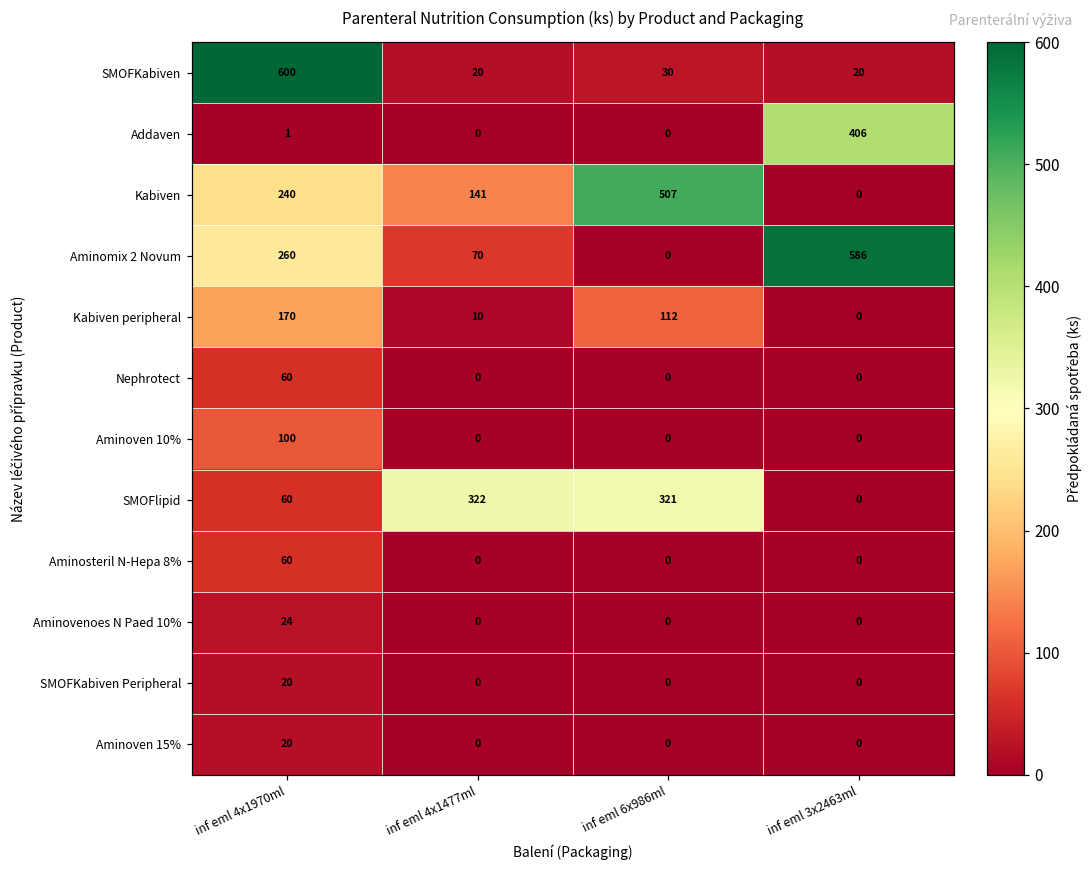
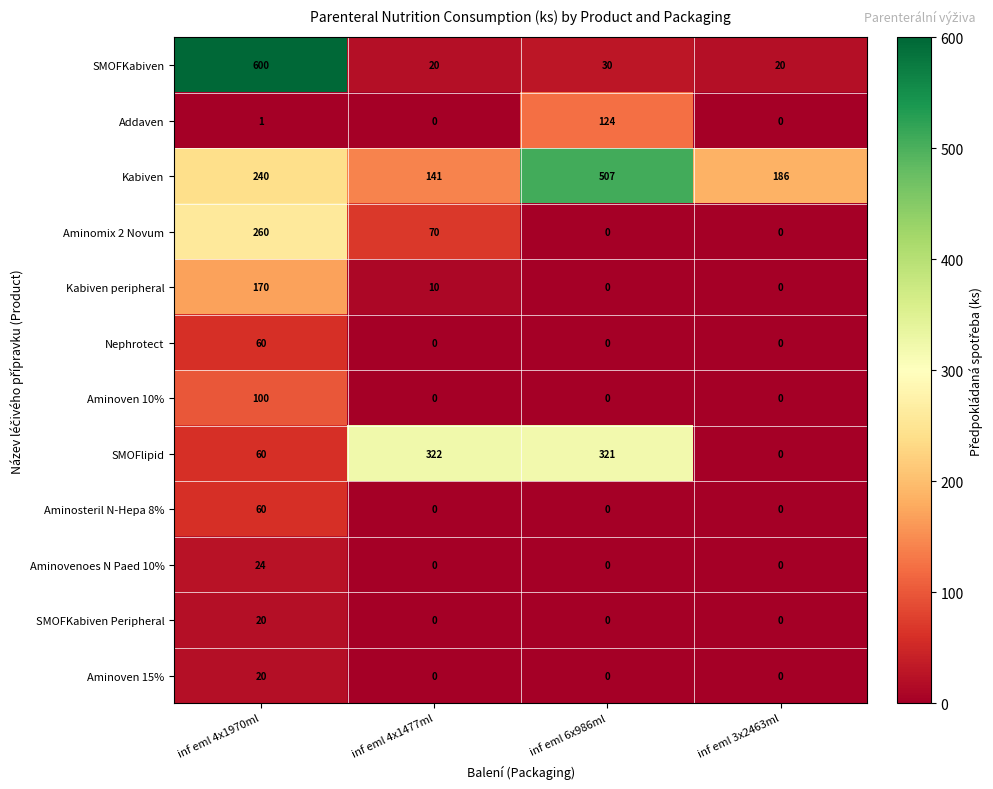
  {
    "SMOFKabiven": {
      "inf eml 4x1970ml": 600,
      "inf eml 4x1477ml": 20,
      "inf eml 6x986ml": 30,
      "inf eml 3x2463ml": 20
    },
    "Addaven": {
      "inf eml 4x1970ml": 1,
      "inf eml 4x1477ml": 0,
-     "inf eml 6x986ml": 0,
-     "inf eml 3x2463ml": 406
+     "inf eml 6x986ml": 124,
+     "inf eml 3x2463ml": 0
    },
    "Kabiven": {
      "inf eml 4x1970ml": 240,
      "inf eml 4x1477ml": 141,
      "inf eml 6x986ml": 507,
-     "inf eml 3x2463ml": 0
+     "inf eml 3x2463ml": 186
    },
    "Aminomix 2 Novum": {
      "inf eml 4x1970ml": 260,
      "inf eml 4x1477ml": 70,
      "inf eml 6x986ml": 0,
-     "inf eml 3x2463ml": 586
+     "inf eml 3x2463ml": 0
    },
    "Kabiven peripheral": {
      "inf eml 4x1970ml": 170,
      "inf eml 4x1477ml": 10,
-     "inf eml 6x986ml": 112,
+     "inf eml 6x986ml": 0,
      "inf eml 3x2463ml": 0
    },
    "Nephrotect": {
      "inf eml 4x1970ml": 60,
      "inf eml 4x1477ml": 0,
      "inf eml 6x986ml": 0,
      "inf eml 3x2463ml": 0
    },
    "Aminoven 10%": {
      "inf eml 4x1970ml": 100,
      "inf eml 4x1477ml": 0,
      "inf eml 6x986ml": 0,
      "inf eml 3x2463ml": 0
    },
    "SMOFlipid": {
      "inf eml 4x1970ml": 60,
      "inf eml 4x1477ml": 322,
      "inf eml 6x986ml": 321,
      "inf eml 3x2463ml": 0
    },
    "Aminosteril N-Hepa 8%": {
      "inf eml 4x1970ml": 60,
      "inf eml 4x1477ml": 0,
      "inf eml 6x986ml": 0,
      "inf eml 3x2463ml": 0
    },
    "Aminovenoes N Paed 10%": {
      "inf eml 4x1970ml": 24,
      "inf eml 4x1477ml": 0,
      "inf eml 6x986ml": 0,
      "inf eml 3x2463ml": 0
    },
    "SMOFKabiven Peripheral": {
      "inf eml 4x1970ml": 20,
      "inf eml 4x1477ml": 0,
      "inf eml 6x986ml": 0,
      "inf eml 3x2463ml": 0
    },
    "Aminoven 15%": {
      "inf eml 4x1970ml": 20,
      "inf eml 4x1477ml": 0,
      "inf eml 6x986ml": 0,
      "inf eml 3x2463ml": 0
    }
  }
